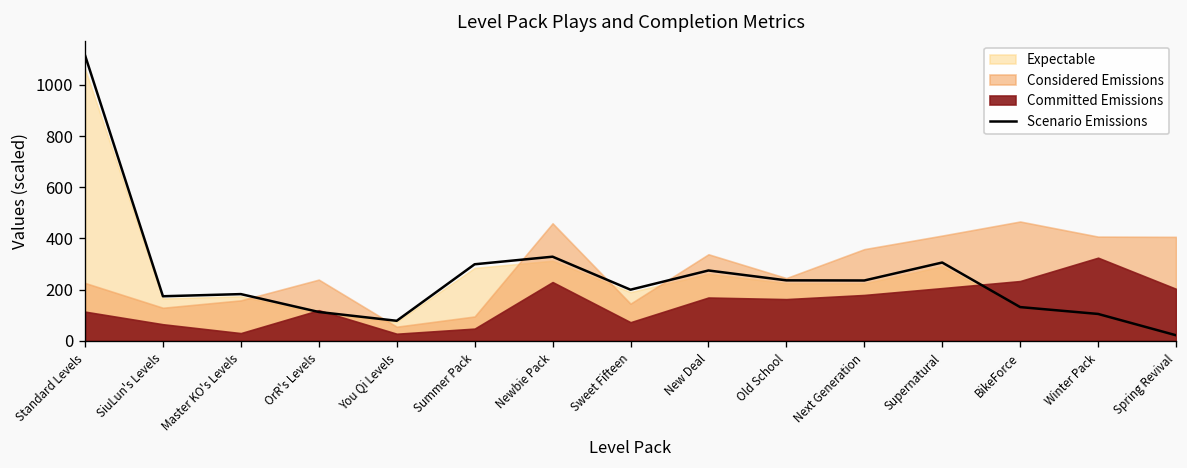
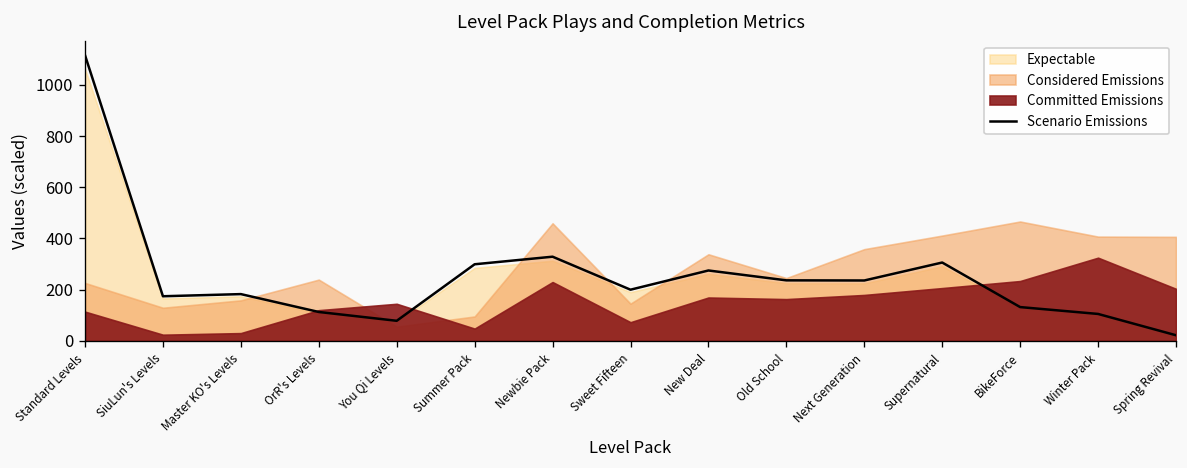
  {
    "Scenario Emissions": {
      "Standard Levels": 1120,
      "Summer Pack": 300,
      "Newbie Pack": 330,
      "New Deal": 270,
      "Supernatural": 310
    },
    "Committed Emissions": {
      "Standard Levels": 110,
-     "SiuLun's Levels": 60,
+     "SiuLun's Levels": 20,
      "Master KO's Levels": 30,
-     "You Qi Levels": 30,
+     "You Qi Levels": 140,
      "Summer Pack": 50,
      "Newbie Pack": 230,
      "Sweet Fifteen": 70,
      "New Deal": 170,
      "Old School": 160,
      "Next Generation": 180,
      "Supernatural": 210,
      "BikeForce": 230,
      "Winter Pack": 320,
      "Spring Revival": 200
    }
  }
